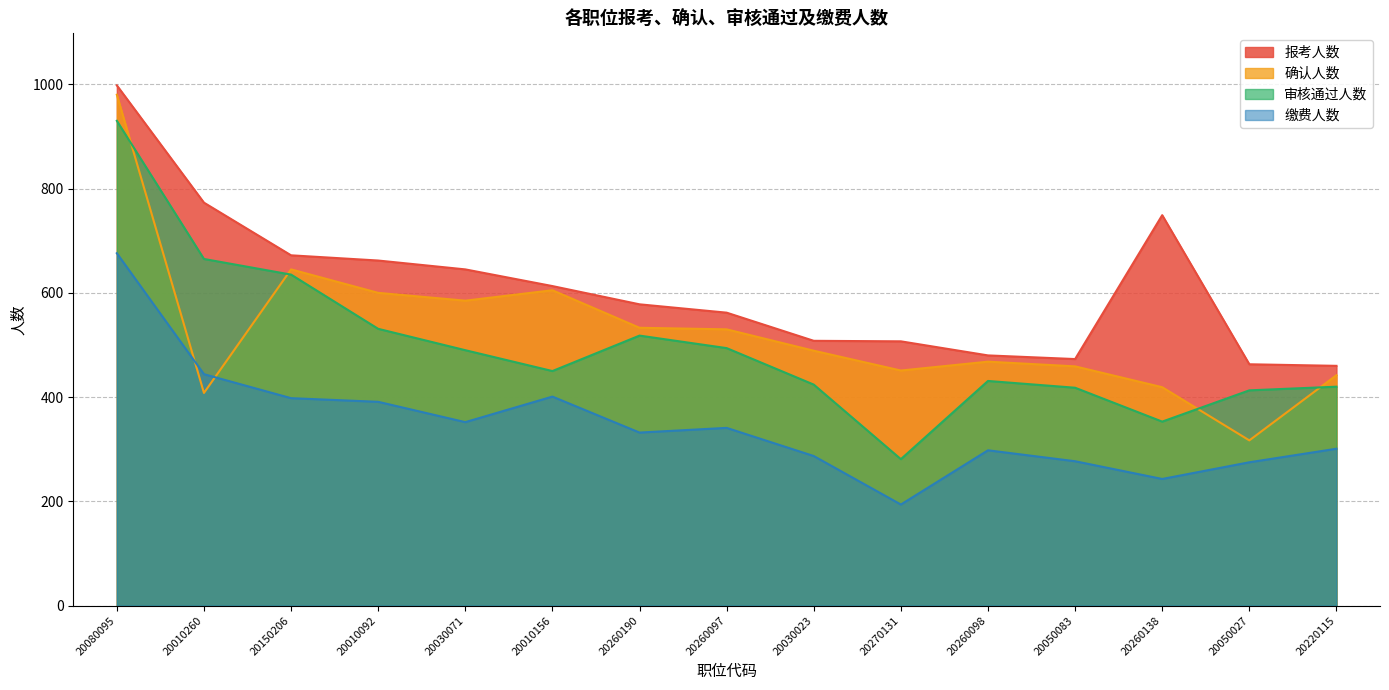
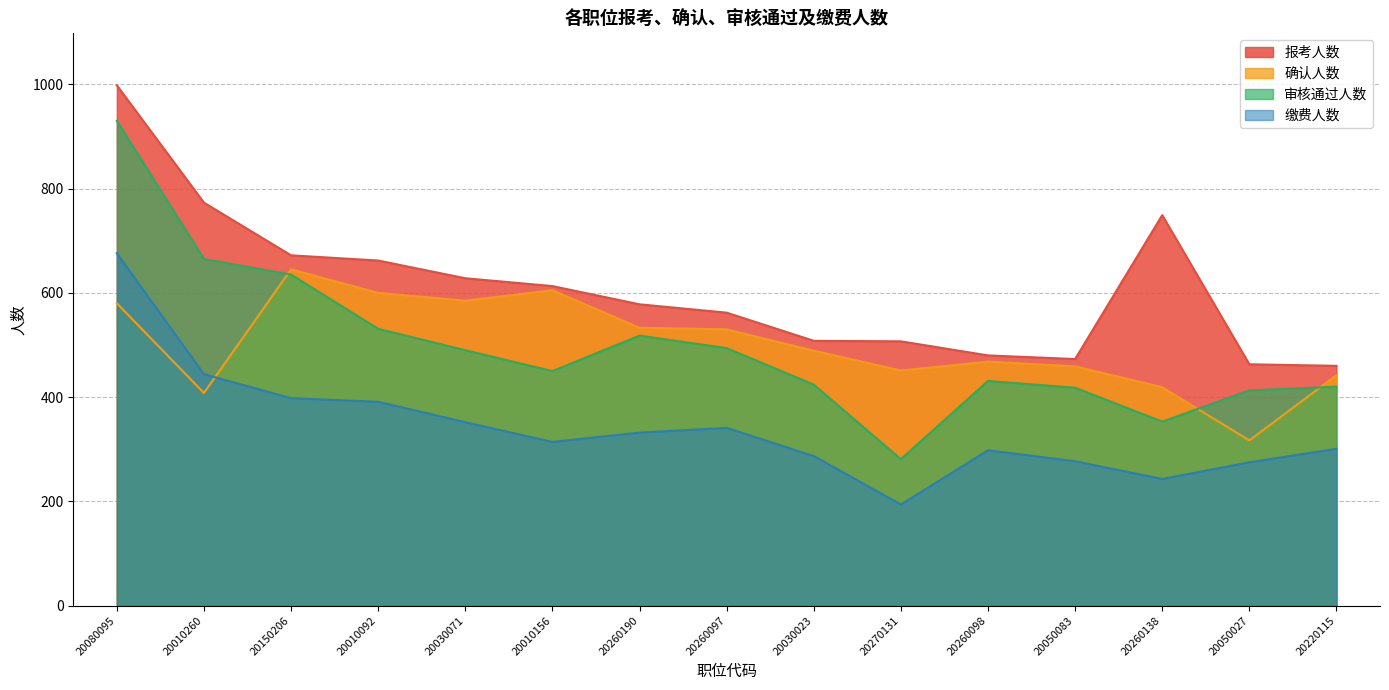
  {
    "报考人数": {
      "20080095": 1000,
      "20010260": 770,
      "20150206": 670,
      "20010092": 660,
-     "20030071": 650,
+     "20030071": 630,
      "20010156": 610,
      "20260190": 580,
      "20260097": 560,
      "20030023": 510,
      "20270131": 510,
      "20260098": 480,
      "20050083": 470,
      "20260138": 750,
      "20050027": 460,
      "20220115": 460
    },
    "确认人数": {
-     "20080095": 980,
+     "20080095": 580,
      "20010260": 410,
      "20150206": 650,
      "20010092": 600,
      "20030071": 590,
      "20010156": 610,
      "20260190": 530,
      "20260097": 530,
      "20030023": 490,
      "20270131": 450,
      "20260098": 470,
      "20050083": 460,
      "20260138": 420,
      "20050027": 320,
      "20220115": 440
    },
    "审核通过人数": {
      "20080095": 930,
      "20010260": 670,
      "20150206": 640,
      "20010092": 530,
      "20030071": 490,
      "20010156": 450,
      "20260190": 520,
      "20260097": 490,
      "20030023": 420,
      "20270131": 280,
      "20260098": 430,
      "20050083": 420,
      "20260138": 350,
      "20050027": 410,
      "20220115": 420
    },
    "缴费人数": {
      "20080095": 680,
      "20010260": 440,
      "20150206": 400,
      "20010092": 390,
      "20030071": 350,
-     "20010156": 400,
+     "20010156": 310,
      "20260190": 330,
      "20260097": 340,
      "20030023": 290,
      "20270131": 190,
      "20260098": 300,
      "20050083": 280,
      "20260138": 240,
      "20050027": 280,
      "20220115": 300
    }
  }
